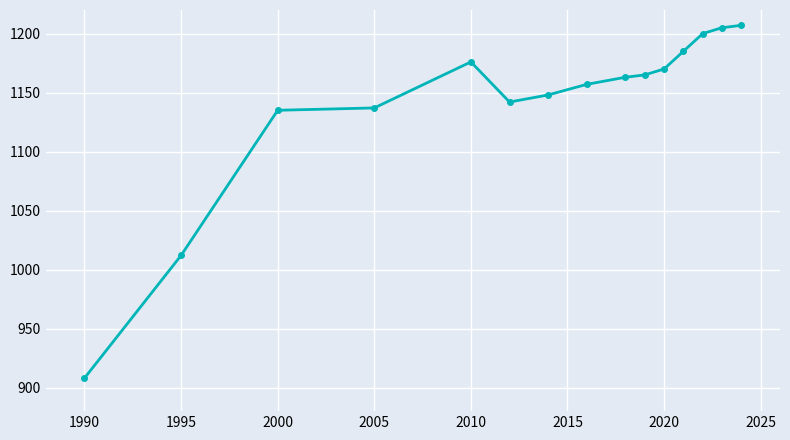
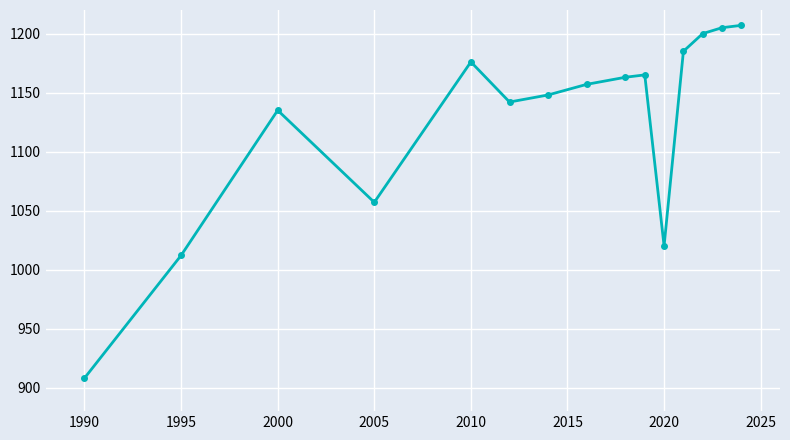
  {
    "1990": 908,
    "1995": 1012,
    "2000": 1135,
-   "2005": 1137,
+   "2005": 1057,
    "2010": 1176,
-   "2020": 1170
+   "2020": 1020
  }
